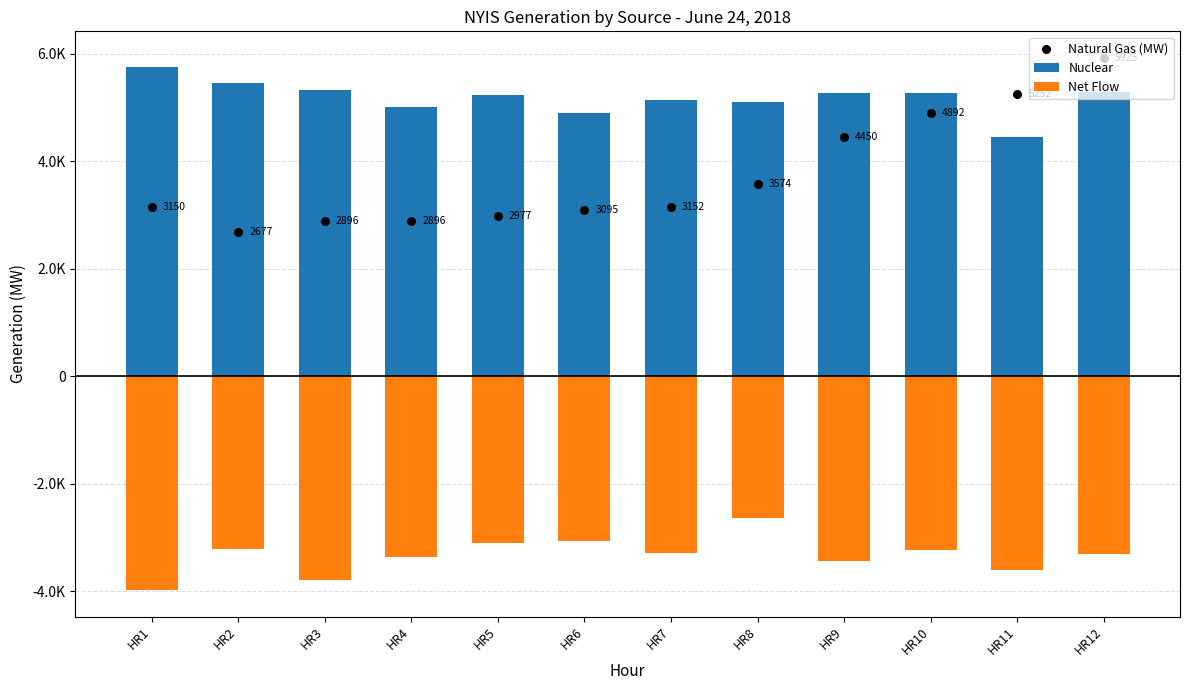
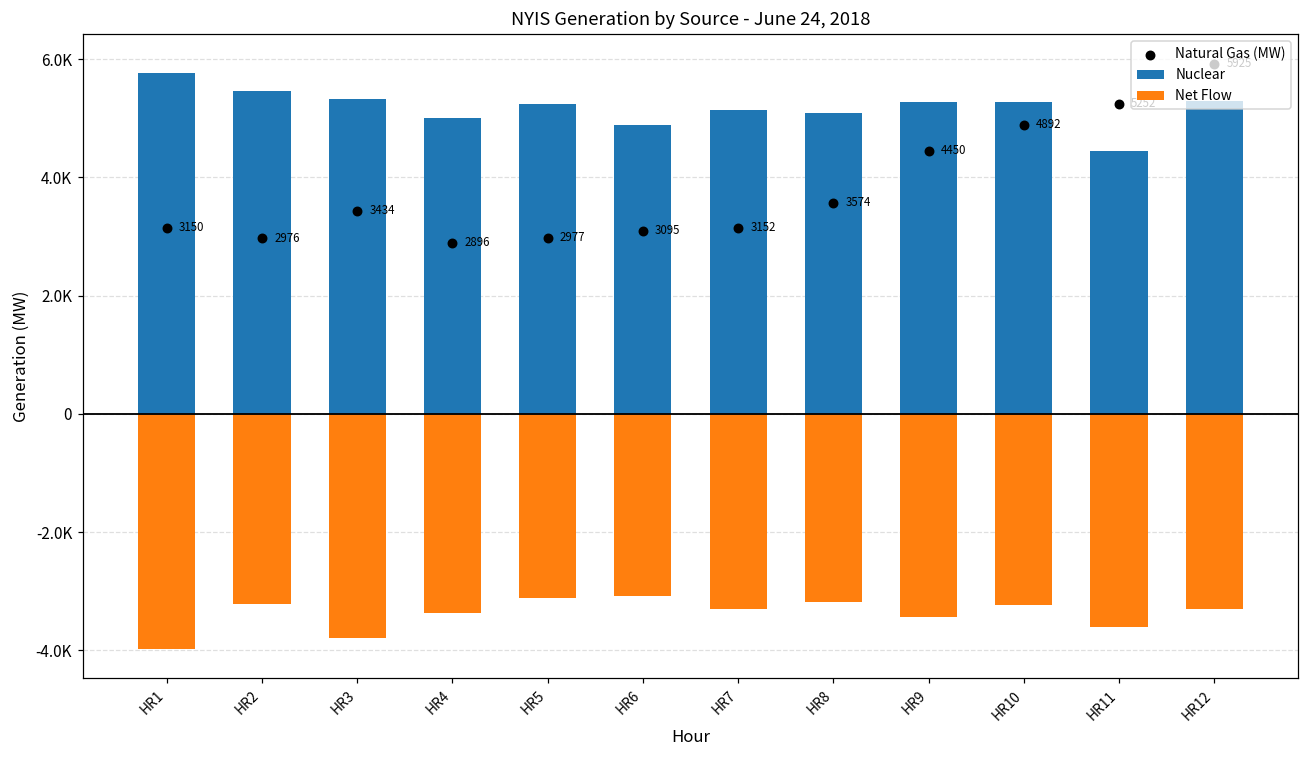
  {
    "Natural Gas (MW)": {
-     "HR2": 2677,
-     "HR3": 2896
+     "HR2": 2976,
+     "HR3": 3434
    },
    "Nuclear": {
      "HR11": 4500
    },
    "Net Flow": {
      "HR1": -4000,
      "HR2": -3200,
      "HR3": -3800,
      "HR4": -3400,
      "HR5": -3100,
      "HR6": -3100,
      "HR7": -3300,
-     "HR8": -2600,
+     "HR8": -3200,
      "HR9": -3400,
      "HR10": -3200,
      "HR11": -3600,
      "HR12": -3300
    }
  }
